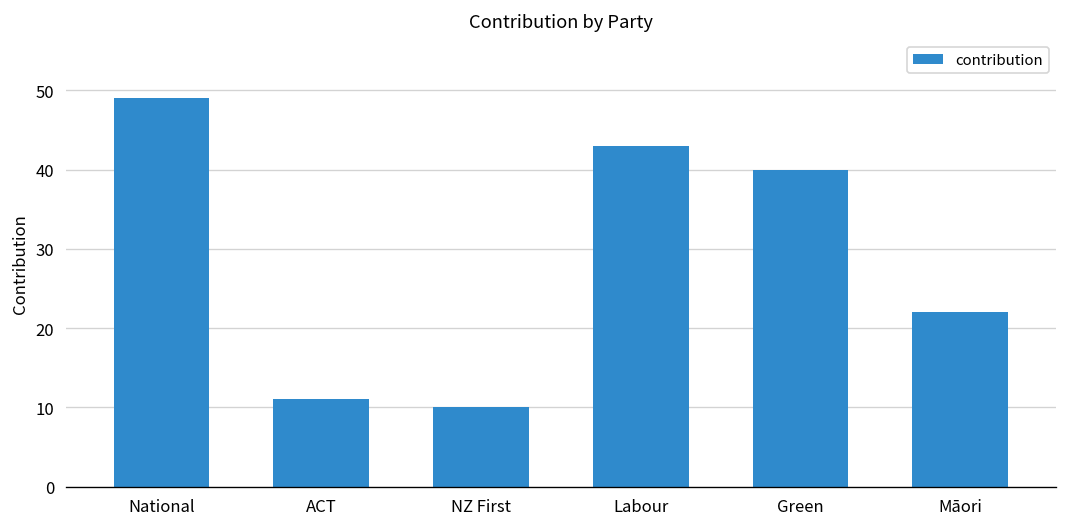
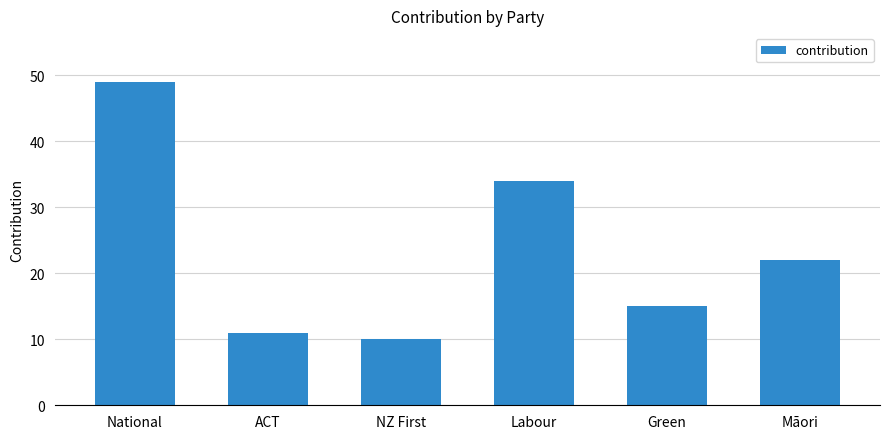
  {
    "National": 49,
    "ACT": 11,
    "NZ First": 10,
-   "Labour": 43,
-   "Green": 40,
+   "Labour": 34,
+   "Green": 15,
    "Māori": 22
  }
